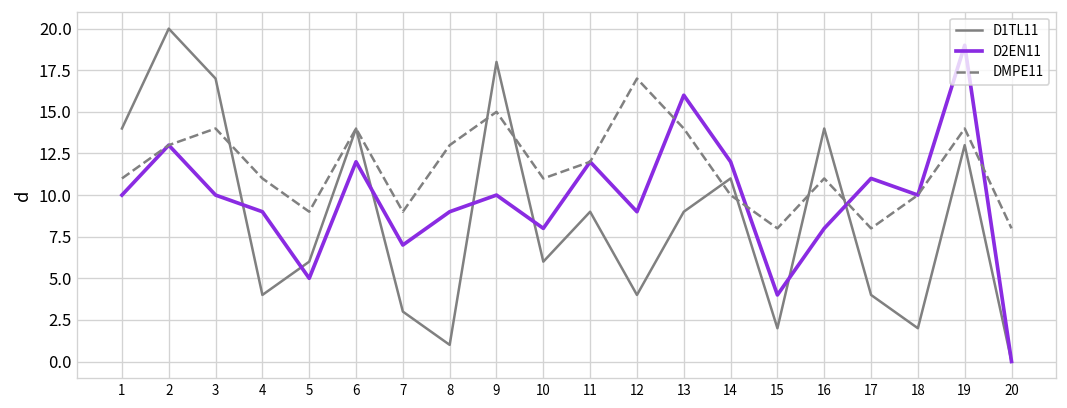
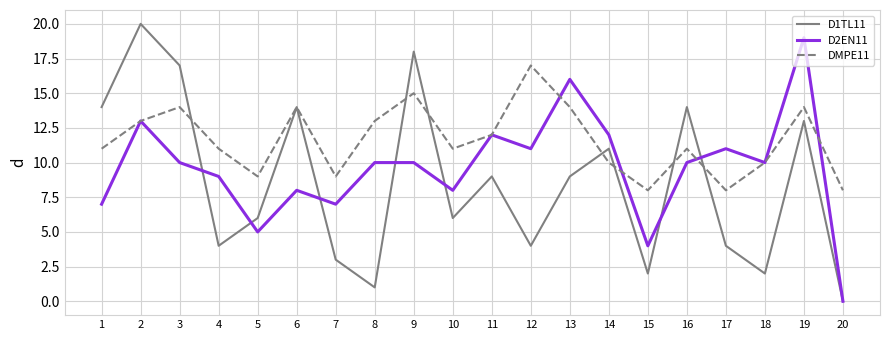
  {
    "D2EN11": {
-     "1": 10,
+     "1": 7,
      "3": 10,
      "4": 9,
      "5": 5,
-     "6": 12,
+     "6": 8,
      "7": 7,
-     "8": 9,
+     "8": 10,
      "9": 10,
      "10": 8,
-     "12": 9,
+     "12": 11,
      "13": 16,
      "14": 12,
      "15": 4,
-     "16": 8,
+     "16": 10,
      "17": 11
    }
  }
